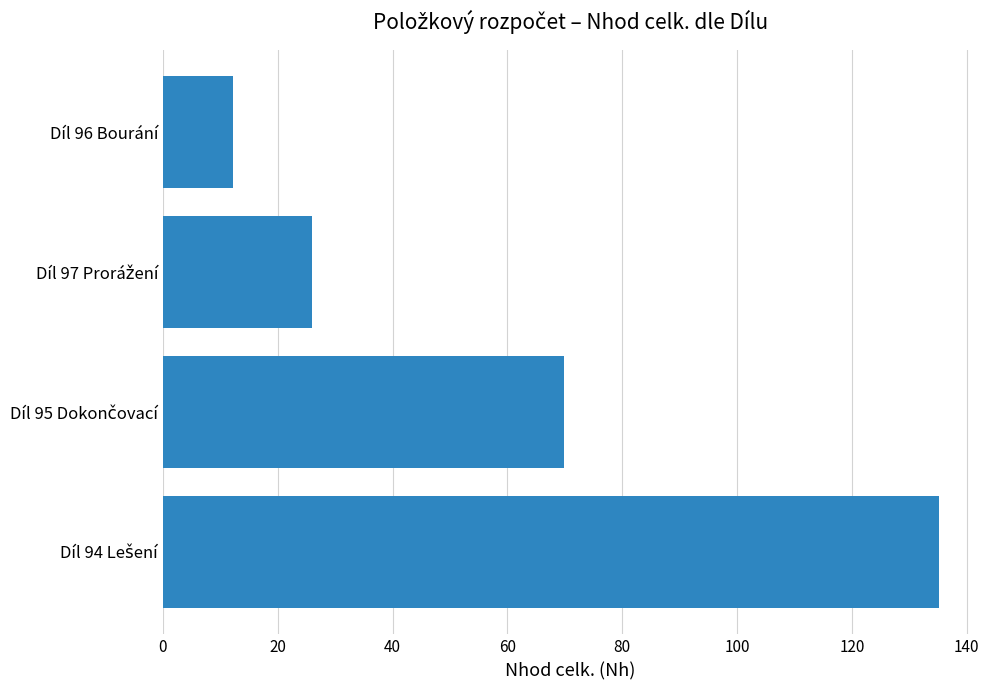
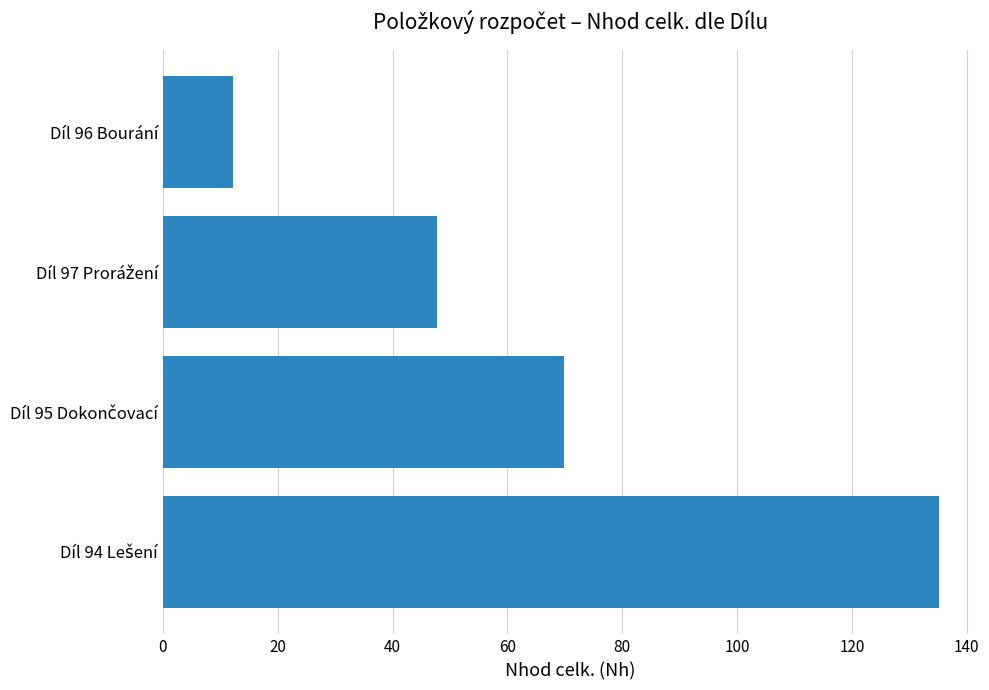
  {
    "Díl 96 Bourání": 12,
-   "Díl 97 Prorážení": 26,
+   "Díl 97 Prorážení": 48,
    "Díl 95 Dokončovací": 70,
    "Díl 94 Lešení": 135
  }
